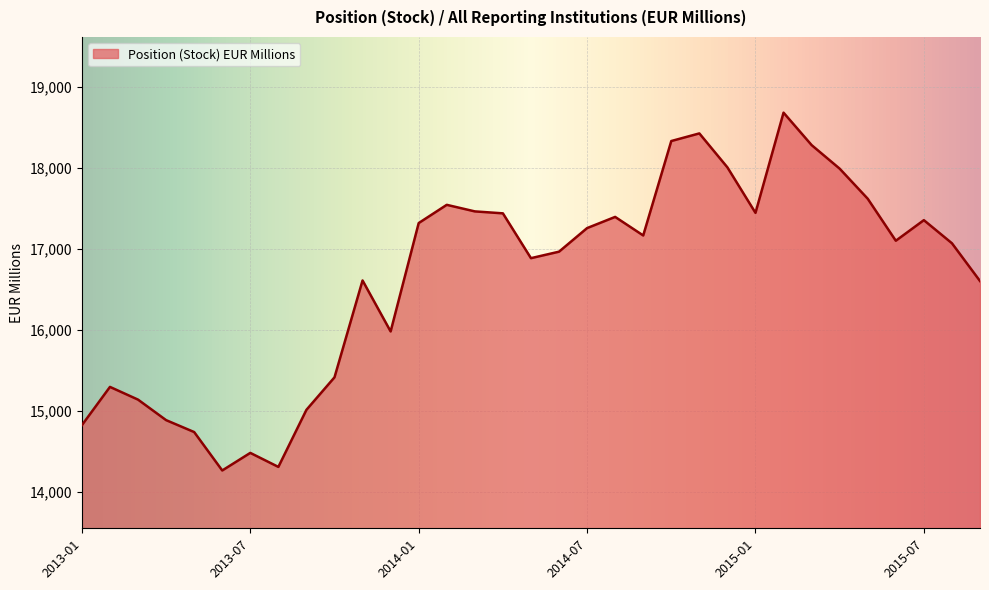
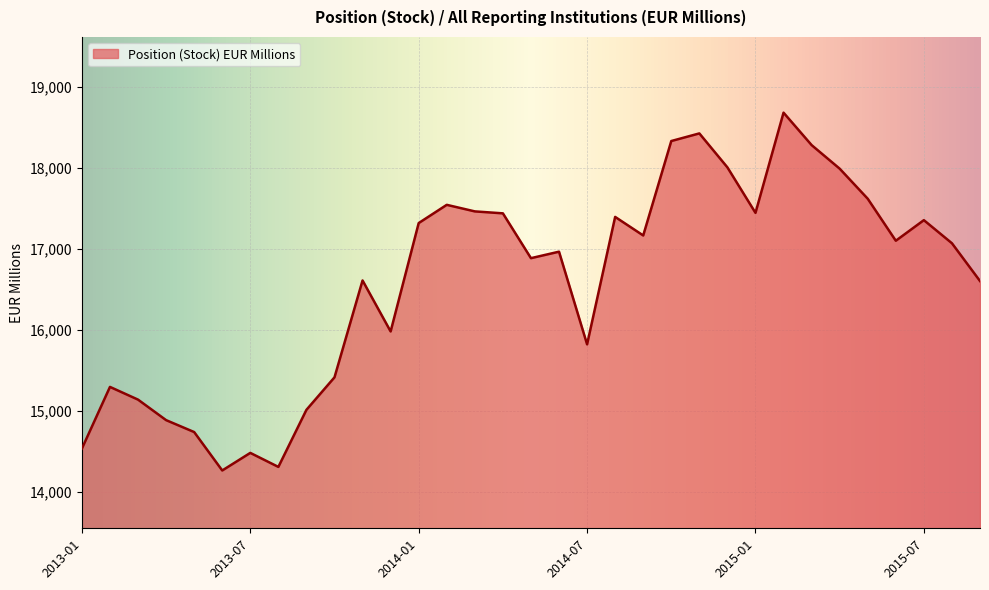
  {
-   "2013-01": "14,800",
+   "2013-01": "14,500",
    "2013-07": "14,500",
    "2014-01": "17,300",
-   "2014-07": "17,300",
+   "2014-07": "15,800",
    "2015-01": "17,400",
    "2015-07": "17,400"
  }
